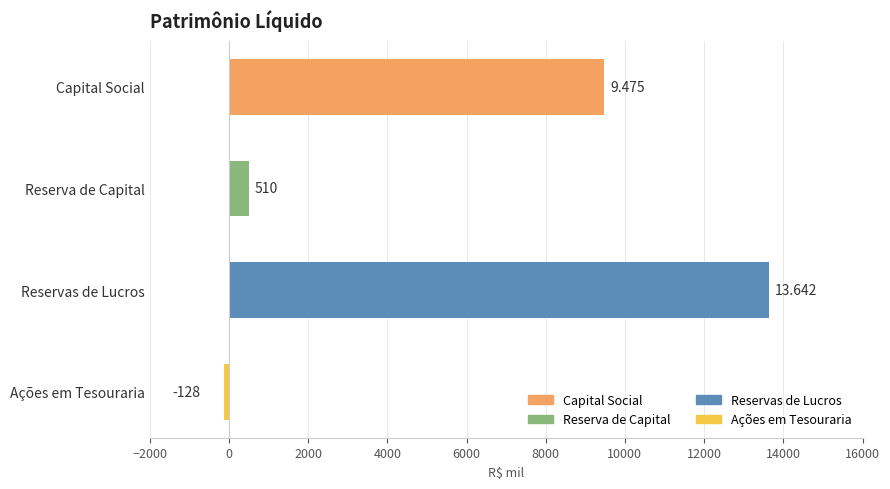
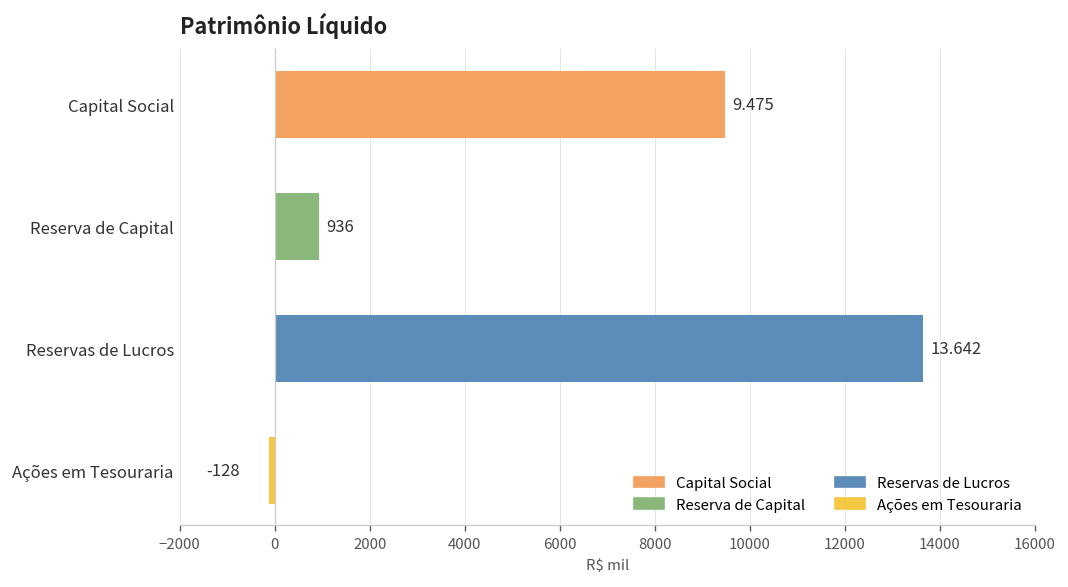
  {
-   "Reserva de Capital": 510,
+   "Reserva de Capital": 936,
    "Ações em Tesouraria": -128
  }
